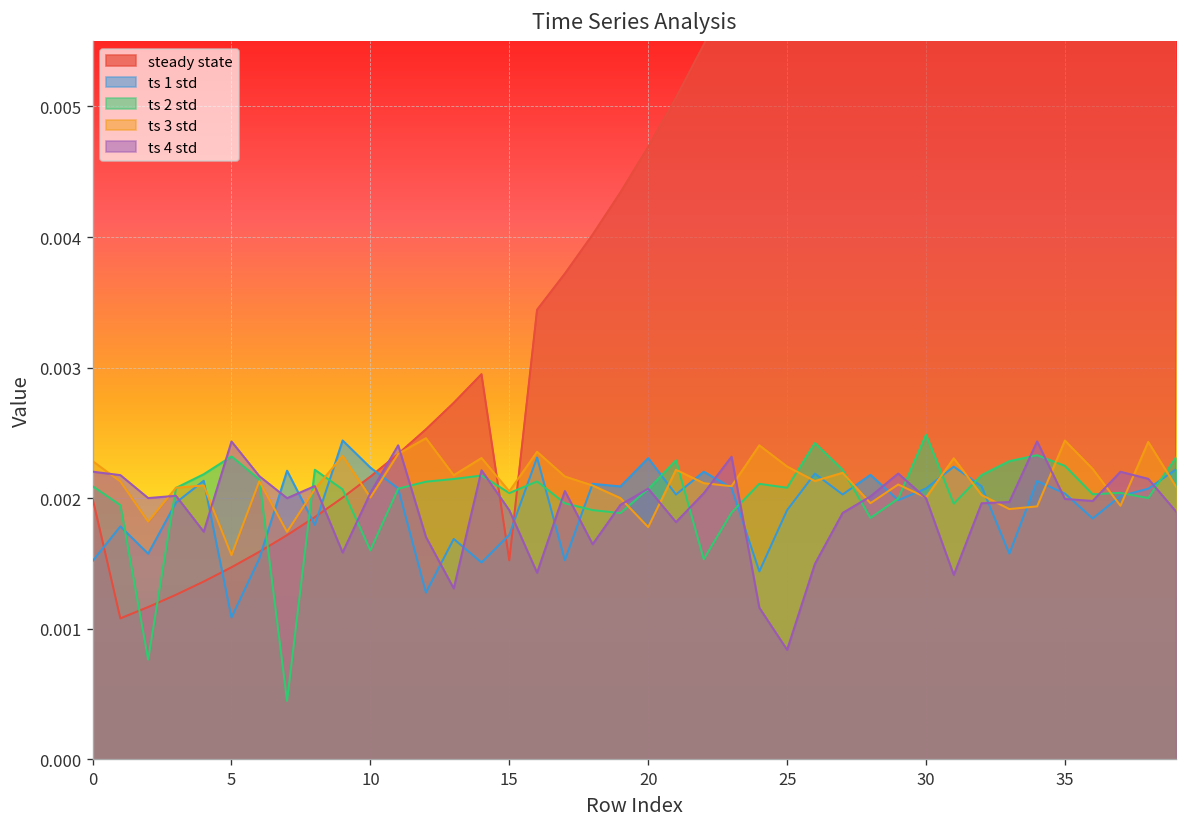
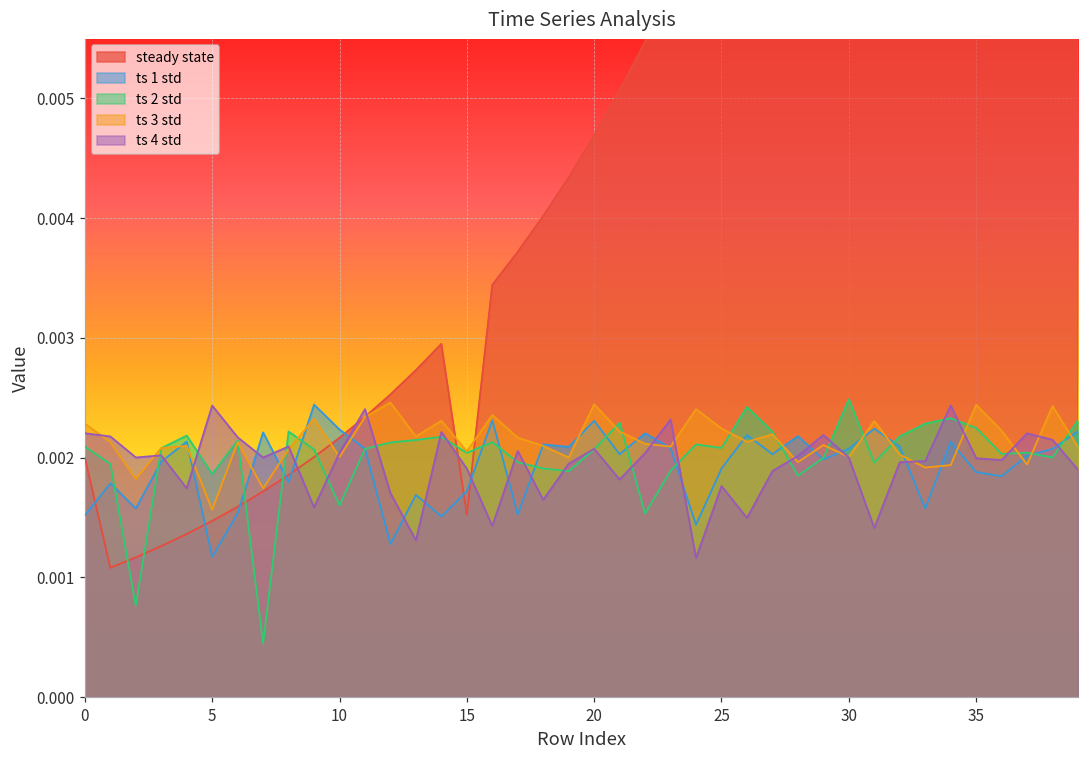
  {
    "steady state": {
      "0": 0.00200,
      "5": 0.00147,
      "10": 0.00217,
      "15": 0.00152,
      "20": 0.00469
    },
    "ts 1 std": {
      "0": 0.00152,
-     "5": 0.00109,
+     "5": 0.00117,
      "10": 0.00223,
      "15": 0.00172,
      "20": 0.00231,
      "25": 0.00191,
      "30": 0.00207,
-     "35": 0.00204
+     "35": 0.00188
    },
    "ts 2 std": {
      "0": 0.00209,
-     "5": 0.00232,
+     "5": 0.00186,
      "10": 0.00160,
      "25": 0.00208,
      "30": 0.00249,
      "35": 0.00225
    },
    "ts 3 std": {
      "0": 0.00228,
      "5": 0.00156,
      "10": 0.00201,
-     "20": 0.00178,
+     "20": 0.00245,
      "25": 0.00224,
      "35": 0.00244
    },
    "ts 4 std": {
      "0": 0.00220,
      "5": 0.00244,
      "10": 0.00204,
      "15": 0.00191,
-     "25": 0.00084,
+     "25": 0.00176,
      "35": 0.00199
    }
  }
